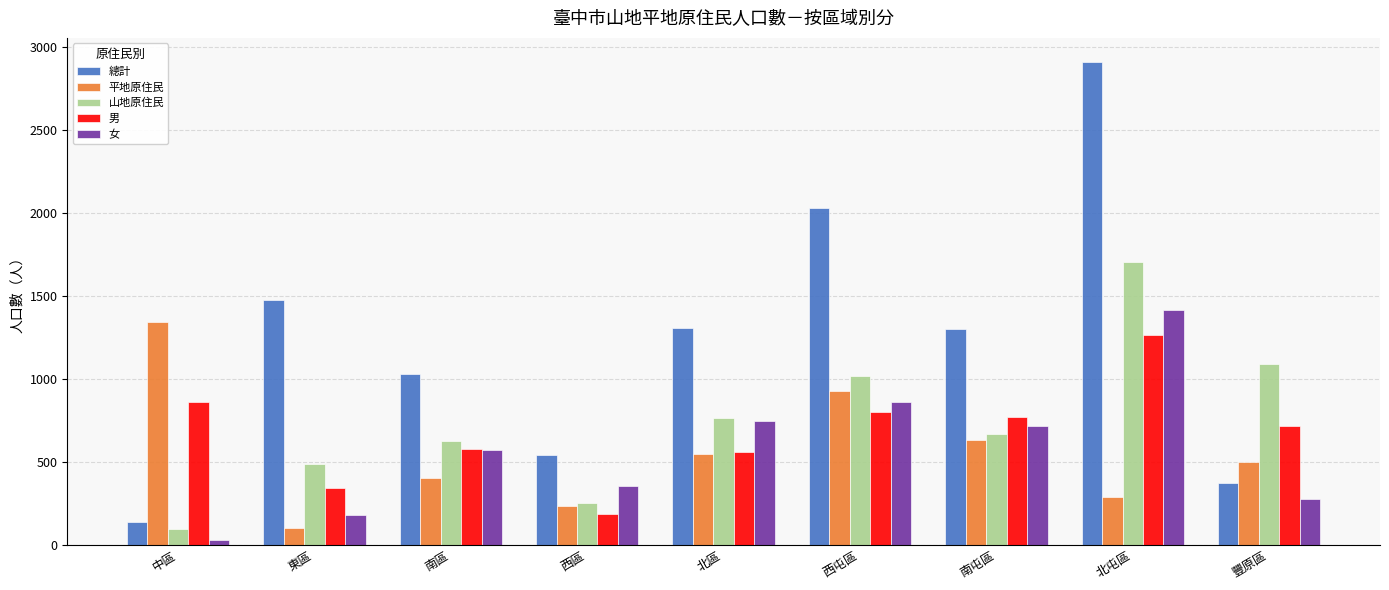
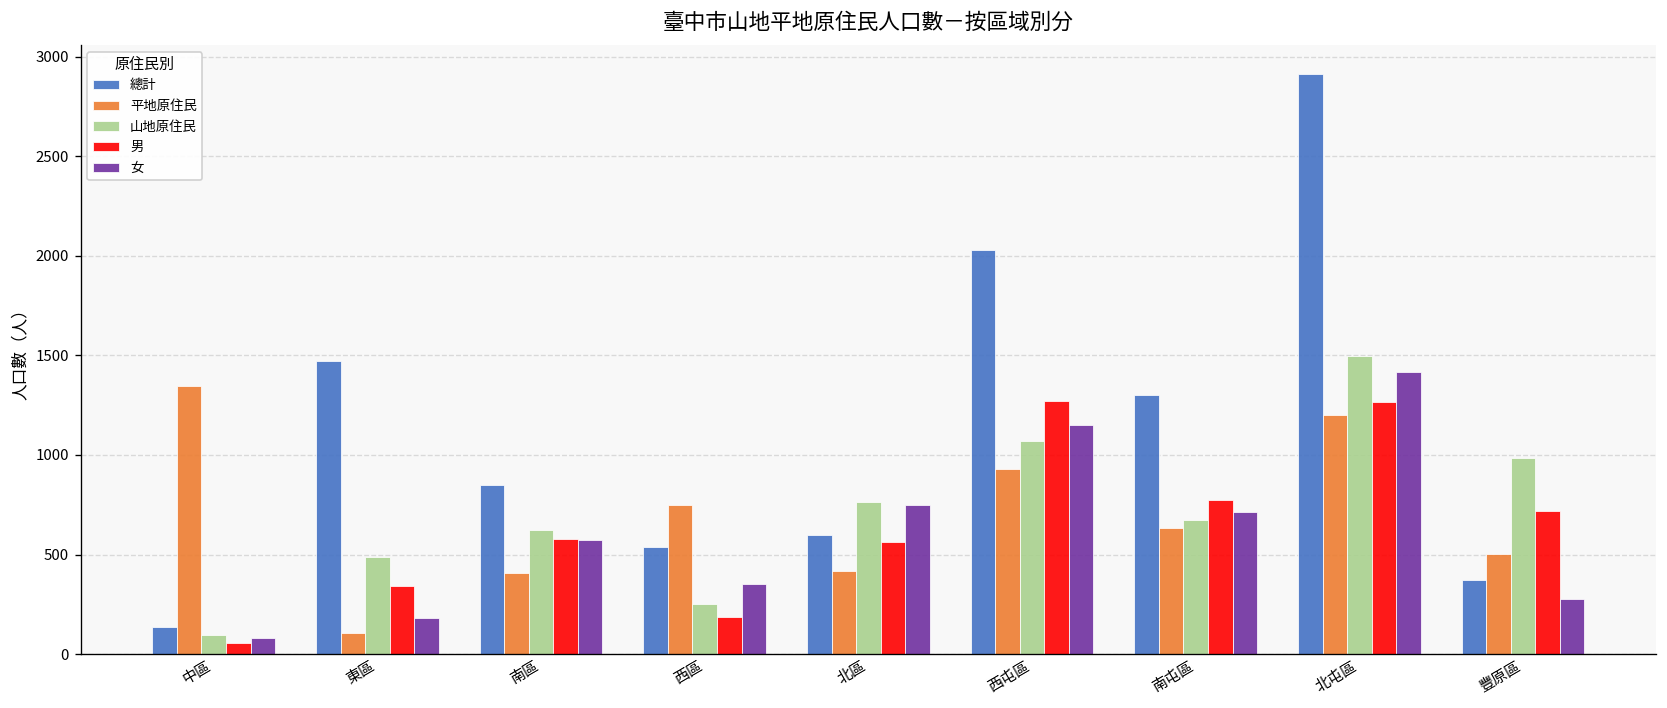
  {
    "總計": {
      "中區": 140,
      "東區": 1470,
-     "南區": 1030,
+     "南區": 850,
      "西區": 540,
-     "北區": 1310,
+     "北區": 600,
      "西屯區": 2030,
      "南屯區": 1300,
      "北屯區": 2910,
      "豐原區": 370
    },
    "平地原住民": {
      "中區": 1340,
      "東區": 100,
      "南區": 410,
-     "西區": 240,
-     "北區": 550,
+     "西區": 750,
+     "北區": 420,
      "西屯區": 930,
      "南屯區": 630,
-     "北屯區": 290,
+     "北屯區": 1200,
      "豐原區": 500
    },
    "山地原住民": {
      "中區": 100,
      "東區": 490,
      "南區": 630,
      "西區": 250,
      "北區": 760,
-     "西屯區": 1020,
+     "西屯區": 1070,
      "南屯區": 670,
-     "北屯區": 1710,
-     "豐原區": 1090
+     "北屯區": 1500,
+     "豐原區": 990
    },
    "男": {
-     "中區": 860,
+     "中區": 60,
      "東區": 340,
      "南區": 580,
      "西區": 190,
      "北區": 560,
-     "西屯區": 800,
+     "西屯區": 1270,
      "南屯區": 770,
      "北屯區": 1270,
      "豐原區": 720
    },
    "女": {
-     "中區": 30,
+     "中區": 80,
      "東區": 180,
      "南區": 570,
      "西區": 350,
      "北區": 750,
-     "西屯區": 860,
+     "西屯區": 1150,
      "南屯區": 720,
      "北屯區": 1420,
      "豐原區": 280
    }
  }
